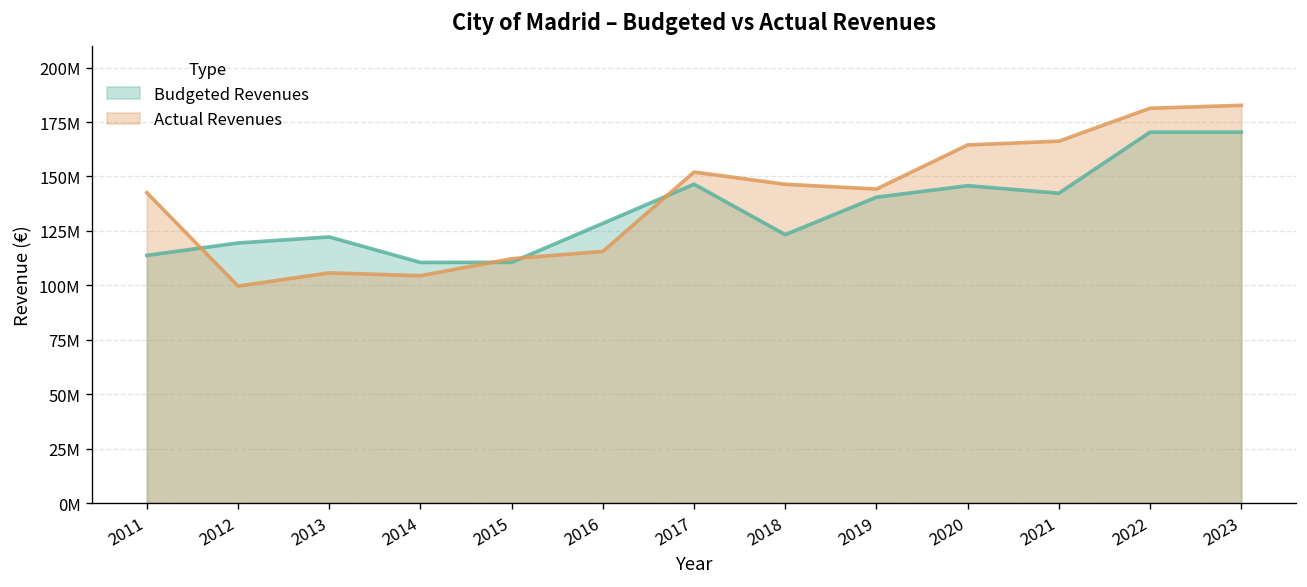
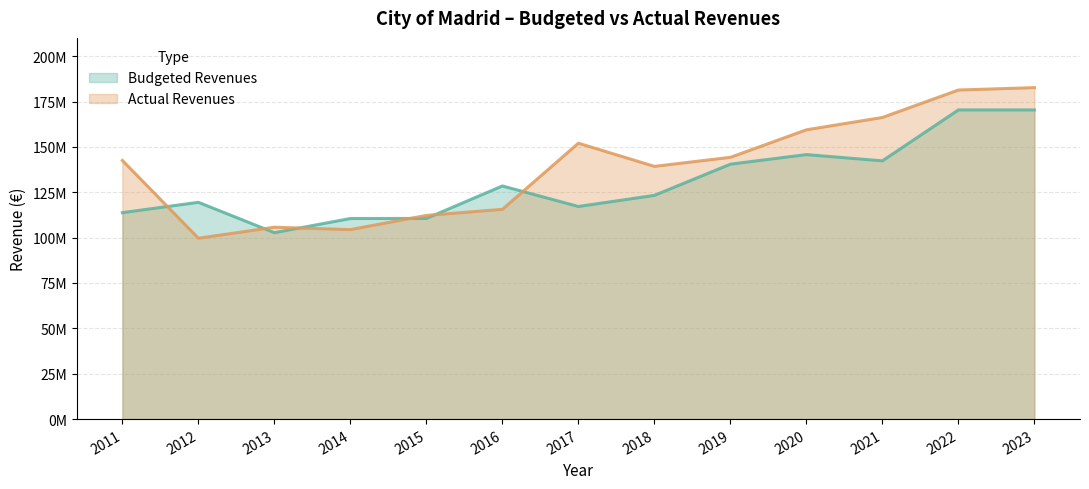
  {
    "Budgeted Revenues": {
      "2011": 114000000,
      "2012": 119000000,
-     "2013": 122000000,
+     "2013": 103000000,
      "2014": 111000000,
      "2015": 111000000,
      "2016": 128000000,
-     "2017": 146000000,
+     "2017": 117000000,
      "2018": 123000000,
      "2019": 140000000,
      "2020": 146000000,
      "2021": 142000000,
      "2022": 170000000,
      "2023": 170000000
    },
    "Actual Revenues": {
      "2011": 143000000,
      "2012": 100000000,
      "2013": 106000000,
      "2014": 104000000,
      "2015": 112000000,
      "2016": 116000000,
      "2017": 152000000,
-     "2018": 146000000,
+     "2018": 139000000,
      "2019": 144000000,
-     "2020": 164000000,
+     "2020": 159000000,
      "2021": 166000000,
      "2022": 181000000,
      "2023": 183000000
    }
  }
